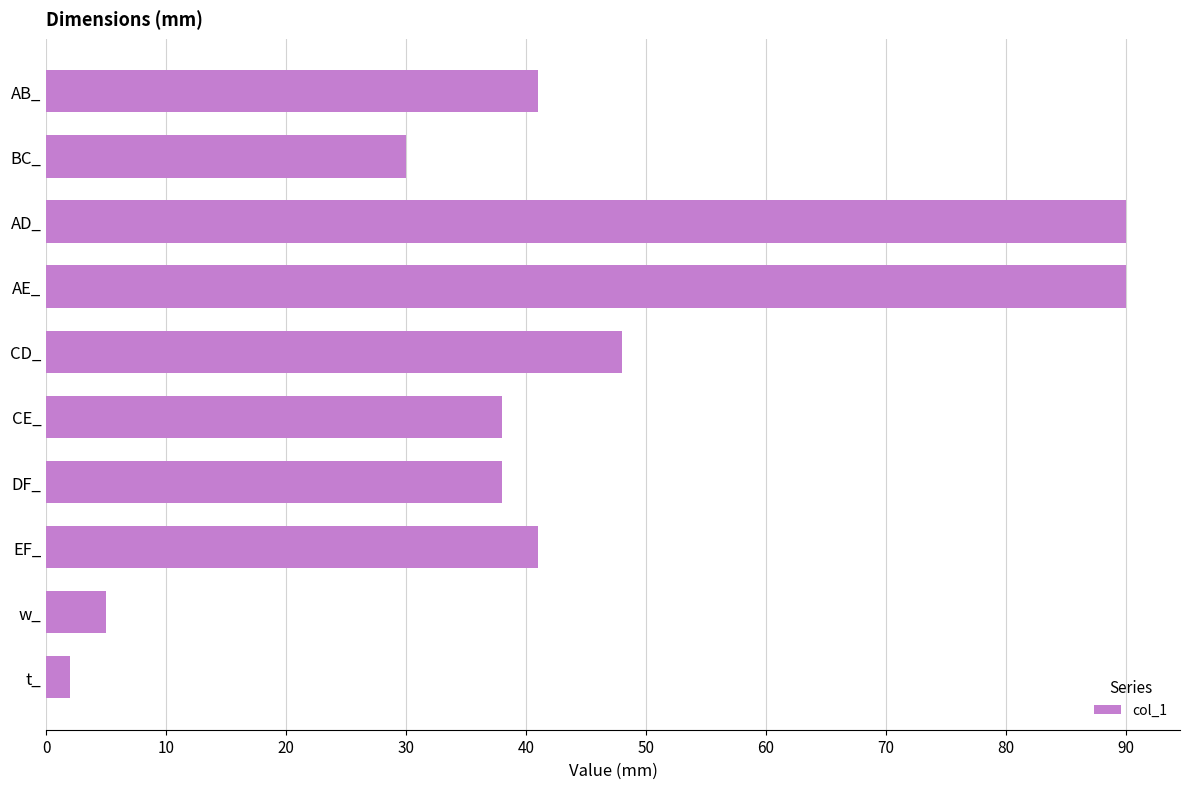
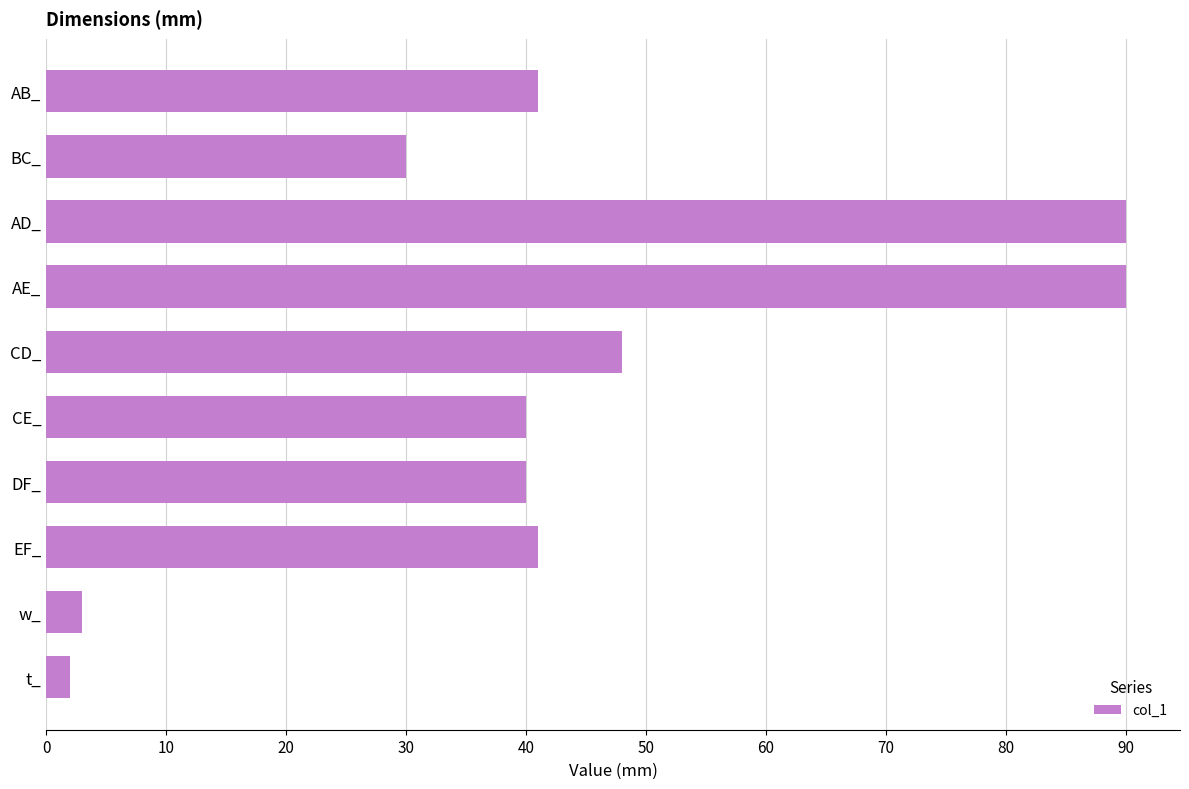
  {
    "AB_": 41,
    "BC_": 30,
    "AD_": 90,
    "AE_": 90,
    "CD_": 48,
-   "CE_": 38,
-   "DF_": 38,
+   "CE_": 40,
+   "DF_": 40,
    "EF_": 41,
-   "w_": 5,
+   "w_": 3,
    "t_": 2
  }
